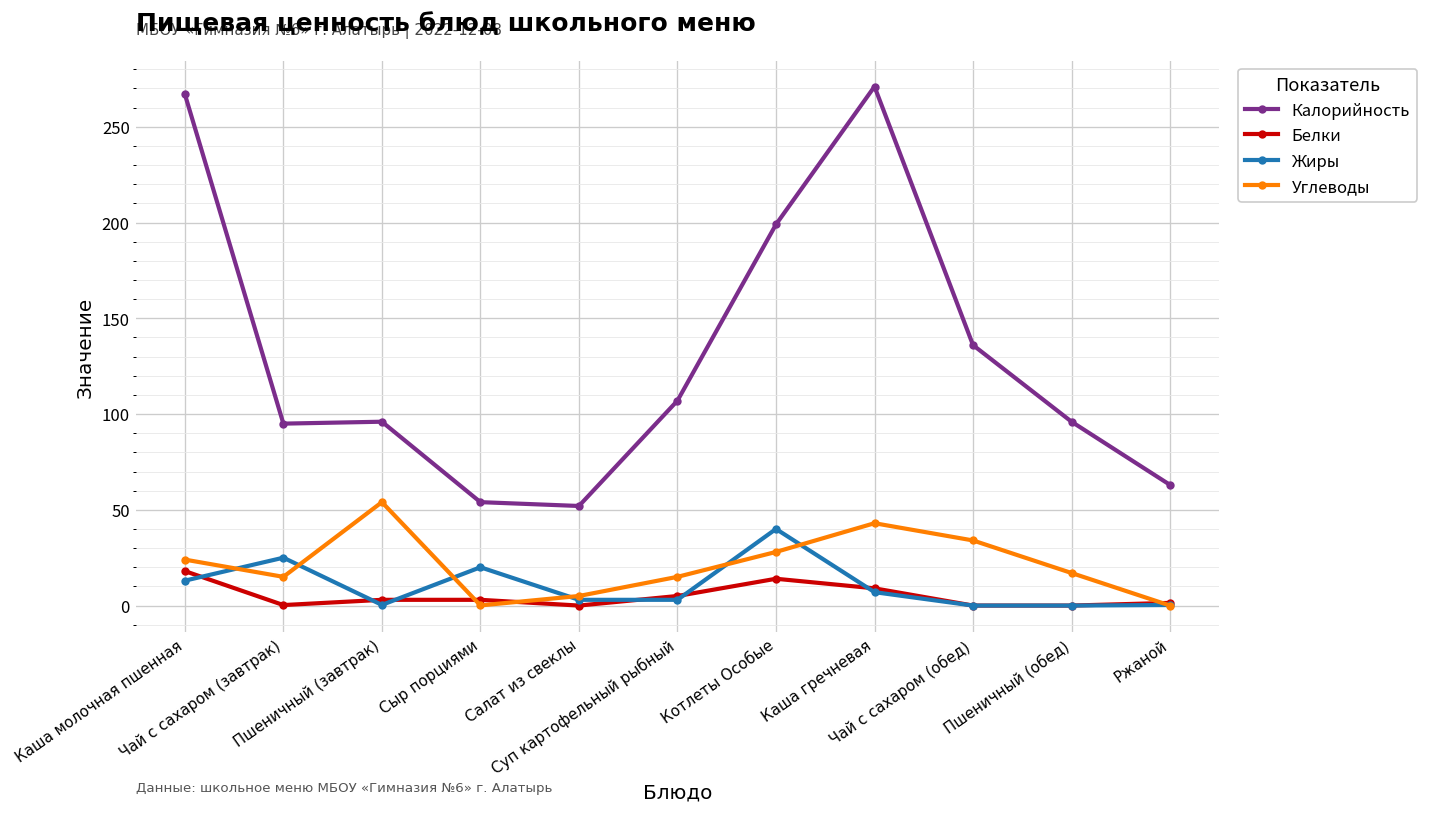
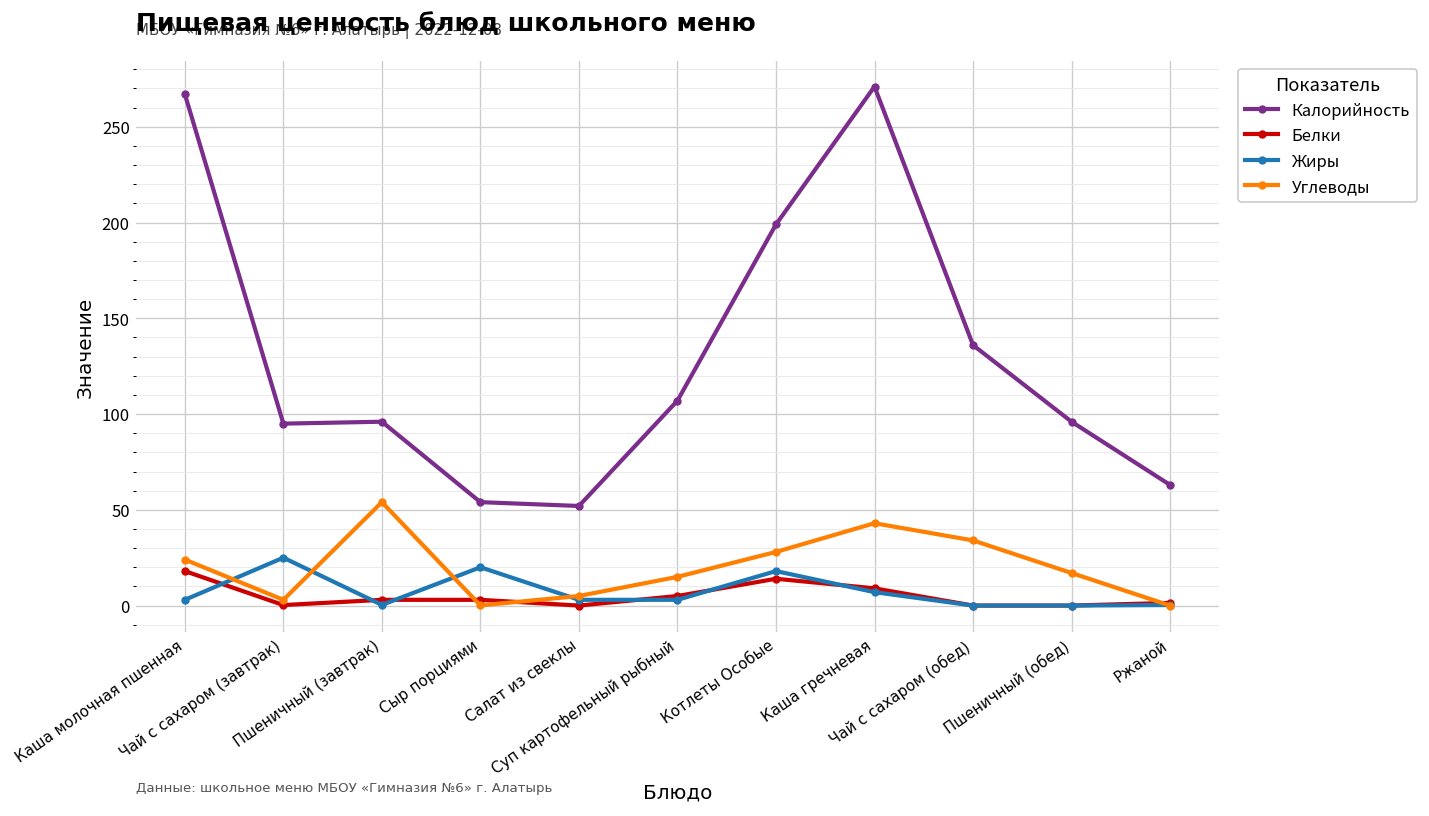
  {
    "Калорийность": {
      "Каша молочная пшенная": 267,
      "Чай с сахаром (завтрак)": 95,
      "Пшеничный (завтрак)": 96,
      "Сыр порциями": 54,
      "Салат из свеклы": 52,
      "Суп картофельный рыбный": 107,
      "Котлеты Особые": 199,
      "Каша гречневая": 271,
      "Чай с сахаром (обед)": 136,
      "Пшеничный (обед)": 96,
      "Ржаной": 63
    },
    "Белки": {
      "Каша молочная пшенная": 18,
      "Чай с сахаром (завтрак)": 0,
      "Пшеничный (завтрак)": 3,
      "Сыр порциями": 3,
      "Салат из свеклы": 0,
      "Суп картофельный рыбный": 5,
      "Котлеты Особые": 14,
      "Каша гречневая": 9
    },
    "Жиры": {
-     "Каша молочная пшенная": 13,
+     "Каша молочная пшенная": 3,
      "Чай с сахаром (завтрак)": 25,
      "Пшеничный (завтрак)": 0,
      "Сыр порциями": 20,
      "Салат из свеклы": 3,
      "Суп картофельный рыбный": 3,
-     "Котлеты Особые": 40,
+     "Котлеты Особые": 18,
      "Каша гречневая": 7
    },
    "Углеводы": {
      "Каша молочная пшенная": 24,
-     "Чай с сахаром (завтрак)": 15,
+     "Чай с сахаром (завтрак)": 3,
      "Пшеничный (завтрак)": 54,
      "Сыр порциями": 0,
      "Салат из свеклы": 5,
      "Суп картофельный рыбный": 15,
      "Котлеты Особые": 28,
      "Каша гречневая": 43,
      "Чай с сахаром (обед)": 34,
      "Пшеничный (обед)": 17
    }
  }
